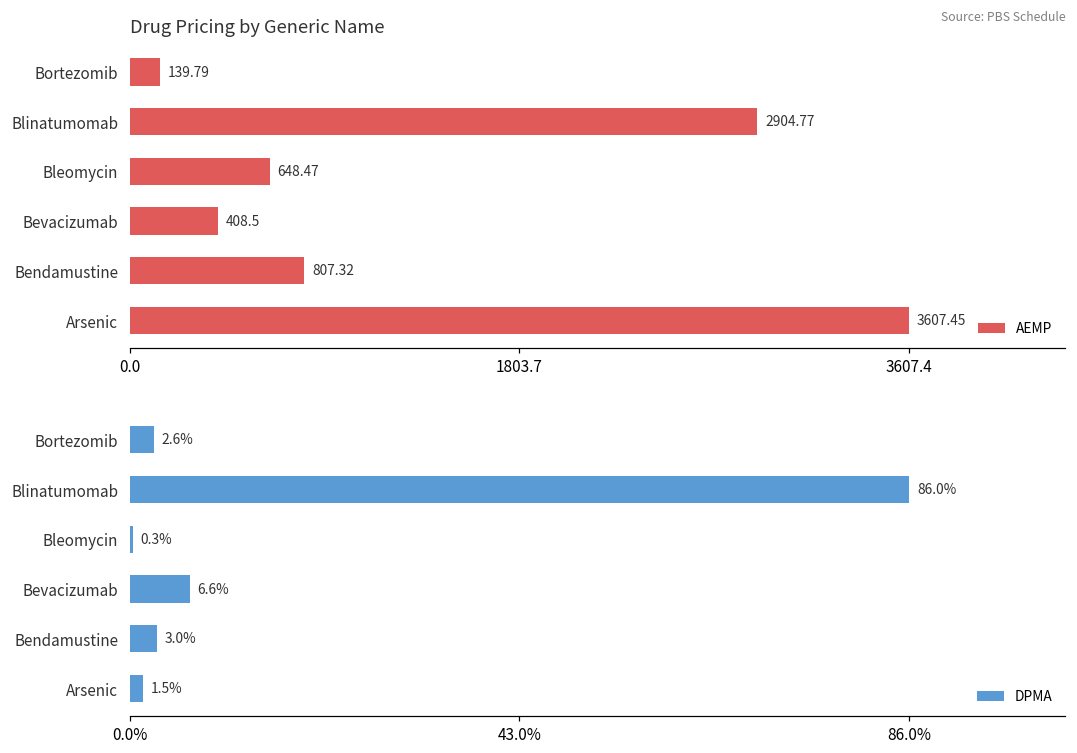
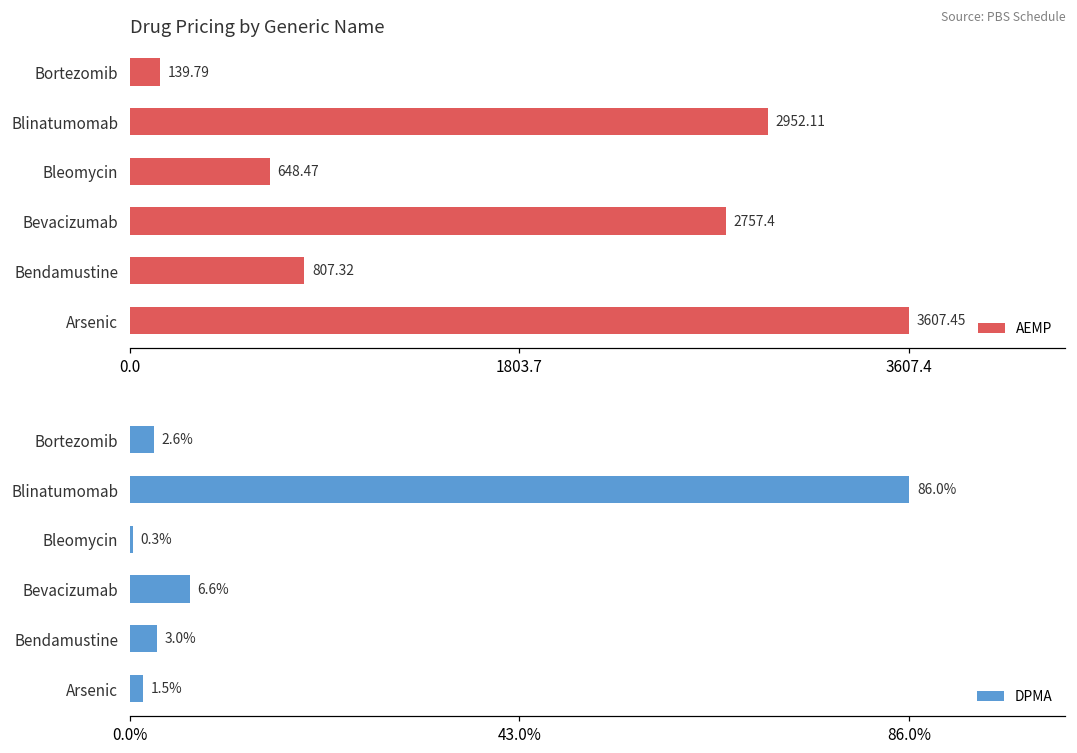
  {
    "Drug Pricing by Generic Name": {
      "Bortezomib": 139.79,
-     "Blinatumomab": 2904.77,
+     "Blinatumomab": 2952.11,
      "Bleomycin": 648.47,
-     "Bevacizumab": 408.5,
+     "Bevacizumab": 2757.4,
      "Bendamustine": 807.32,
      "Arsenic": 3607.45
    }
  }
